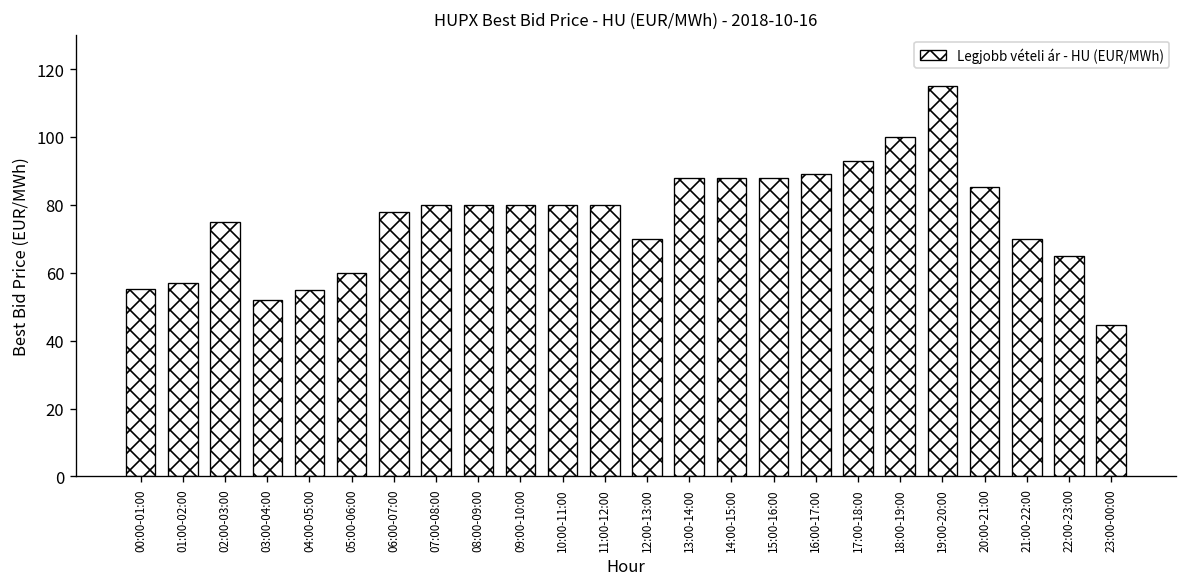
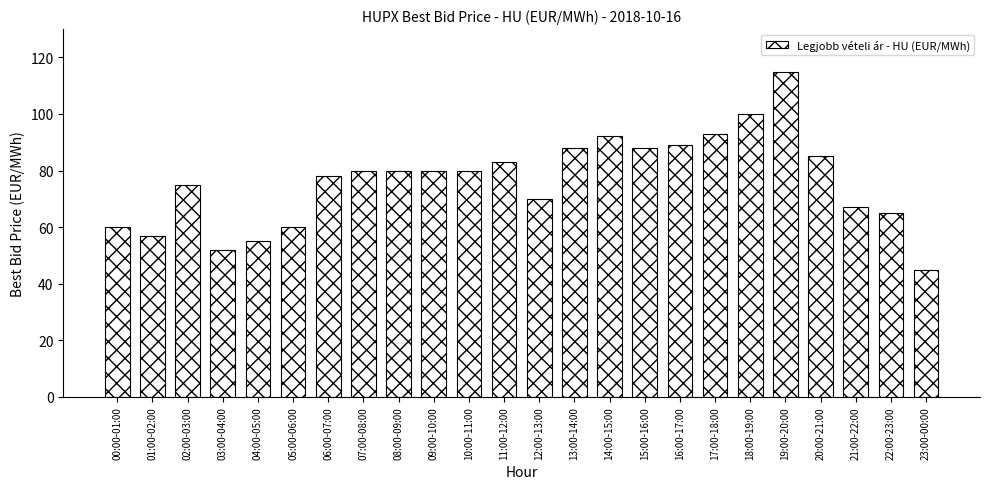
  {
-   "00:00-01:00": 55,
+   "00:00-01:00": 60,
    "01:00-02:00": 57,
    "02:00-03:00": 75,
    "03:00-04:00": 52,
    "04:00-05:00": 55,
    "05:00-06:00": 60,
    "06:00-07:00": 78,
    "07:00-08:00": 80,
    "08:00-09:00": 80,
    "09:00-10:00": 80,
    "10:00-11:00": 80,
-   "11:00-12:00": 80,
+   "11:00-12:00": 83,
    "12:00-13:00": 70,
    "13:00-14:00": 88,
-   "14:00-15:00": 88,
+   "14:00-15:00": 92,
    "15:00-16:00": 88,
    "16:00-17:00": 89,
    "17:00-18:00": 93,
    "18:00-19:00": 100,
    "19:00-20:00": 115,
    "20:00-21:00": 85,
-   "21:00-22:00": 70,
+   "21:00-22:00": 67,
    "22:00-23:00": 65,
    "23:00-00:00": 45
  }
